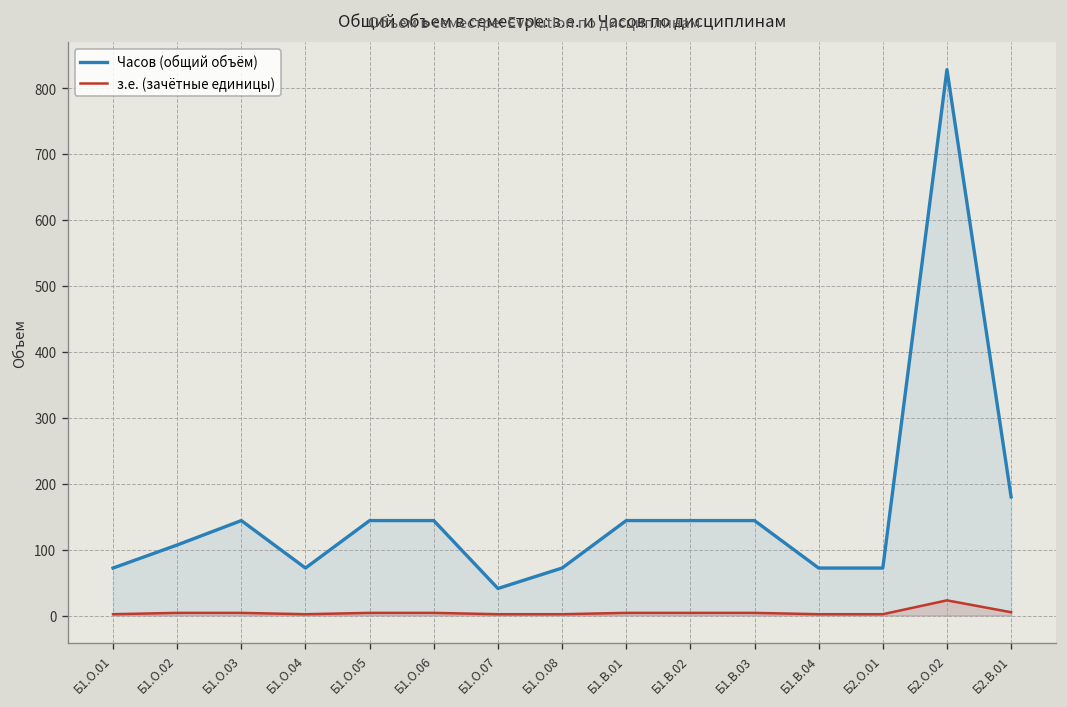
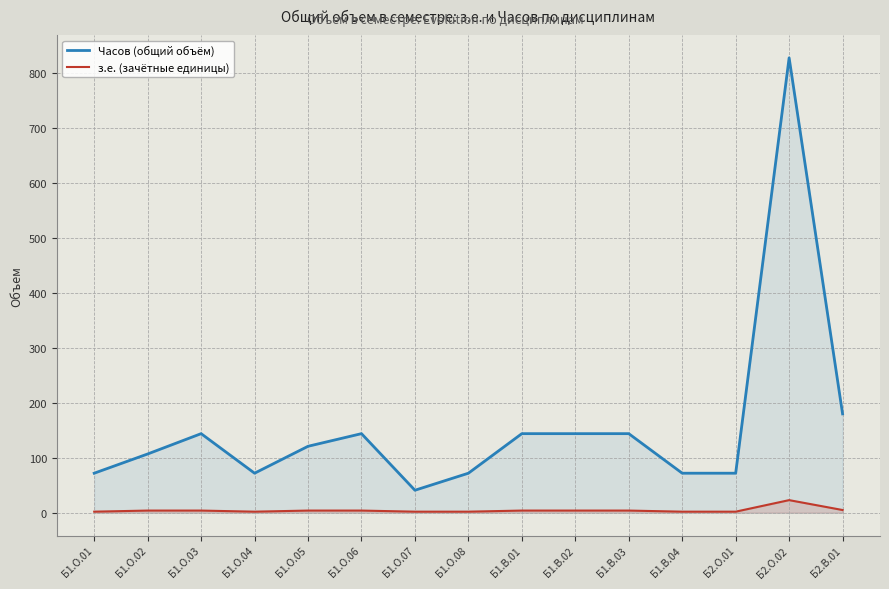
  {
    "Часов (общий объём)": {
      "Б1.О.01": 70,
      "Б1.О.02": 110,
      "Б1.О.03": 140,
      "Б1.О.04": 70,
-     "Б1.О.05": 140,
+     "Б1.О.05": 120,
      "Б1.О.06": 140,
      "Б1.О.07": 40,
      "Б1.О.08": 70,
      "Б1.В.01": 140,
      "Б1.В.02": 140,
      "Б1.В.03": 140,
      "Б1.В.04": 70,
      "Б2.О.01": 70,
      "Б2.О.02": 830,
      "Б2.В.01": 180
    },
    "з.е. (зачётные единицы)": {
      "Б1.О.01": 0,
      "Б1.О.02": 0,
      "Б1.О.03": 0,
      "Б1.О.04": 0,
      "Б1.О.05": 0,
      "Б1.О.06": 0,
      "Б1.О.07": 0,
      "Б1.О.08": 0,
      "Б1.В.01": 0,
      "Б1.В.02": 0,
      "Б1.В.03": 0,
      "Б1.В.04": 0,
      "Б2.О.01": 0,
      "Б2.О.02": 20,
      "Б2.В.01": 10
    }
  }
